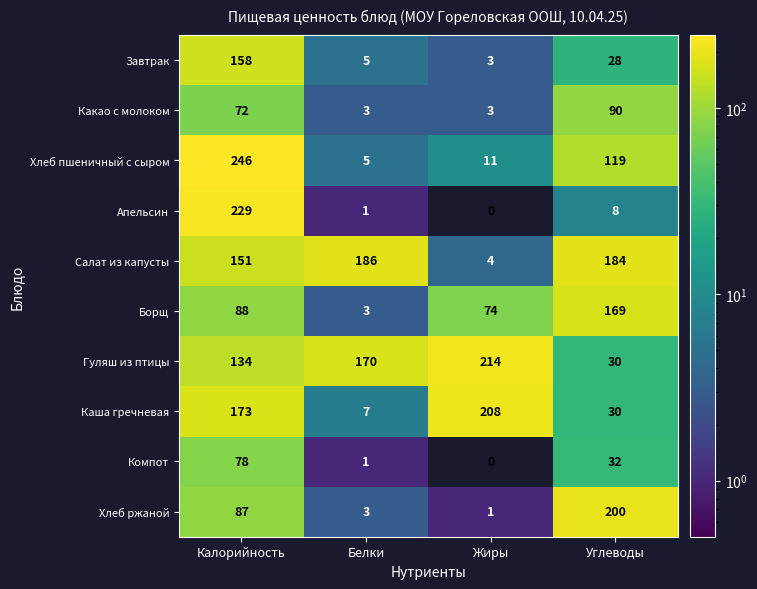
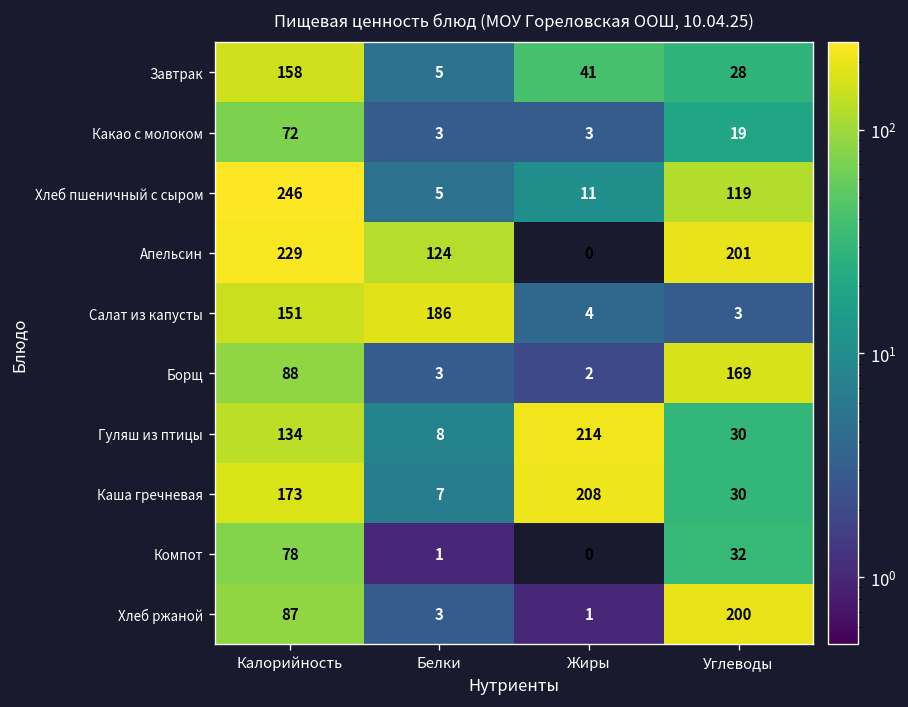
  {
    "Завтрак": {
      "Калорийность": 158,
      "Белки": 5,
-     "Жиры": 3,
+     "Жиры": 41,
      "Углеводы": 28
    },
    "Какао с молоком": {
      "Калорийность": 72,
      "Белки": 3,
      "Жиры": 3,
-     "Углеводы": 90
+     "Углеводы": 19
    },
    "Хлеб пшеничный с сыром": {
      "Калорийность": 246,
      "Белки": 5,
      "Жиры": 11,
      "Углеводы": 119
    },
    "Апельсин": {
      "Калорийность": 229,
-     "Белки": 1,
-     "Углеводы": 8
+     "Белки": 124,
+     "Углеводы": 201
    },
    "Салат из капусты": {
      "Калорийность": 151,
      "Белки": 186,
      "Жиры": 4,
-     "Углеводы": 184
+     "Углеводы": 3
    },
    "Борщ": {
      "Калорийность": 88,
      "Белки": 3,
-     "Жиры": 74,
+     "Жиры": 2,
      "Углеводы": 169
    },
    "Гуляш из птицы": {
      "Калорийность": 134,
-     "Белки": 170,
+     "Белки": 8,
      "Жиры": 214,
      "Углеводы": 30
    },
    "Каша гречневая": {
      "Калорийность": 173,
      "Белки": 7,
      "Жиры": 208,
      "Углеводы": 30
    },
    "Компот": {
      "Калорийность": 78,
      "Белки": 1,
      "Углеводы": 32
    },
    "Хлеб ржаной": {
      "Калорийность": 87,
      "Белки": 3,
      "Жиры": 1,
      "Углеводы": 200
    }
  }
